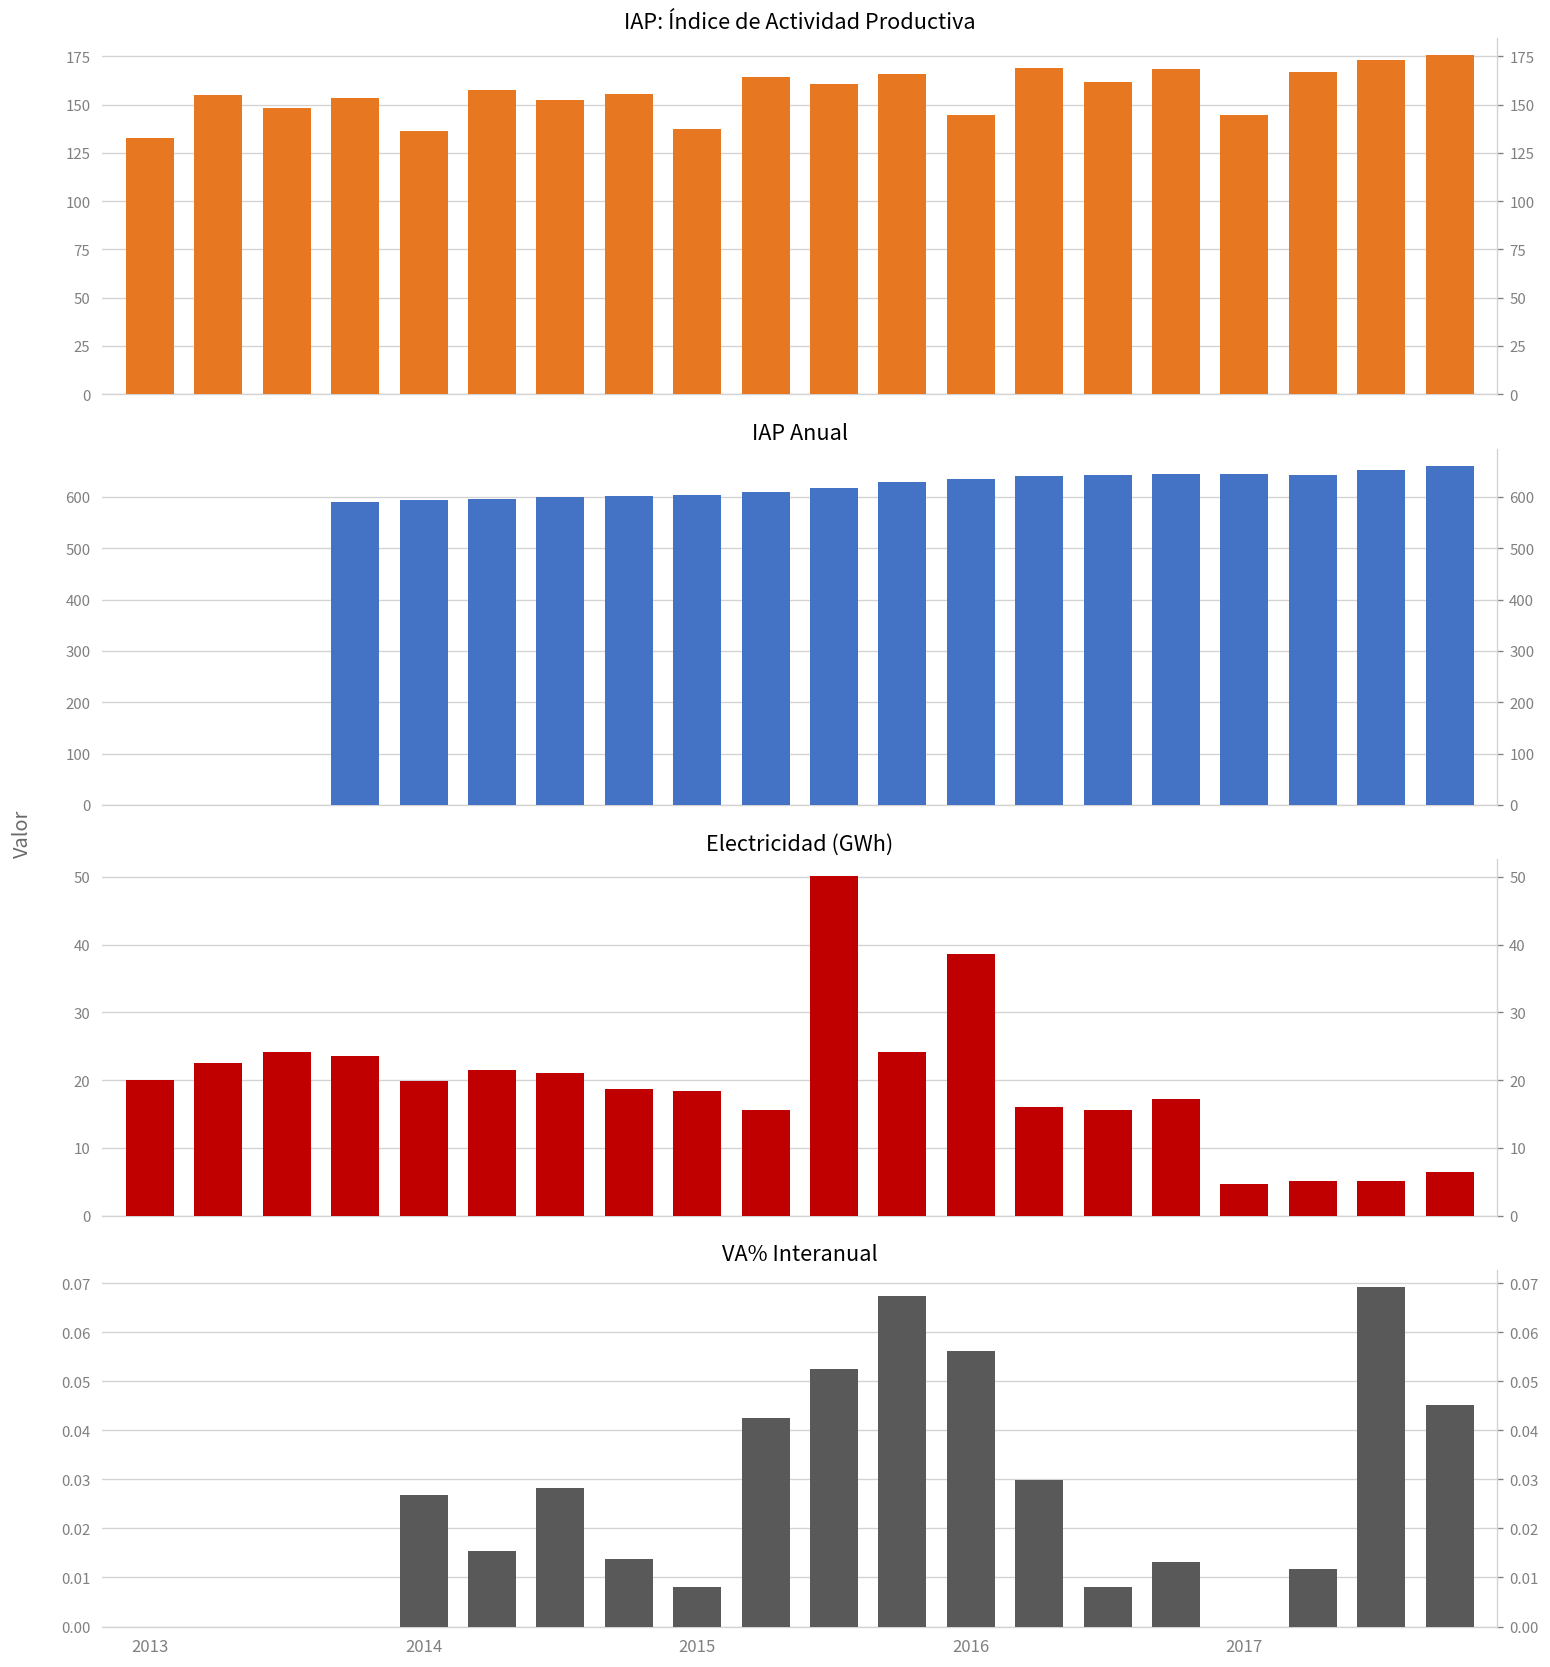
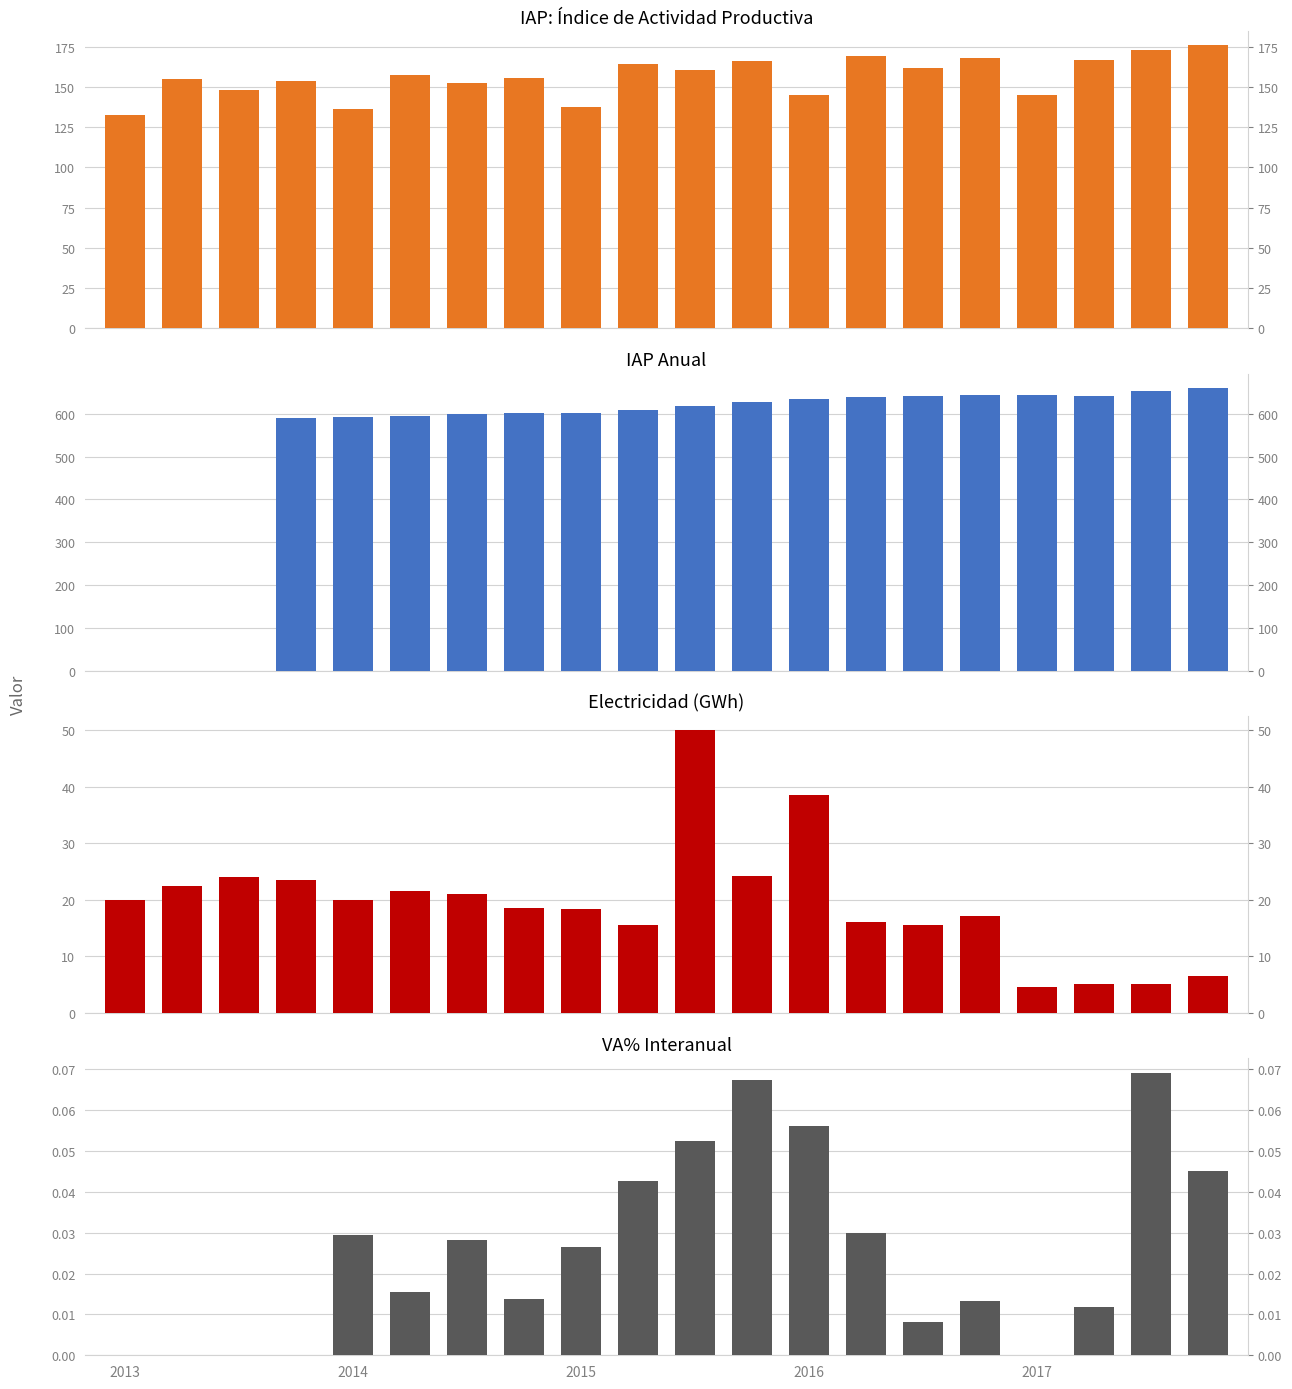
  {
    "VA% Interanual": {
      "2013": 0.000,
-     "2014": 0.027,
-     "2015": 0.008,
+     "2014": 0.029,
+     "2015": 0.027,
      "2016": 0.056,
      "2017": 0.000
    }
  }
